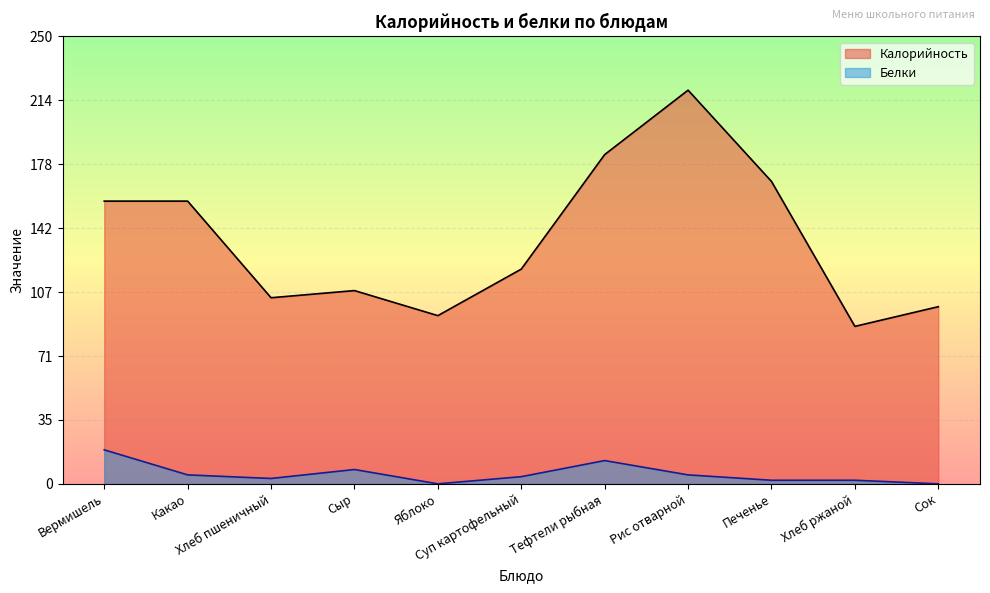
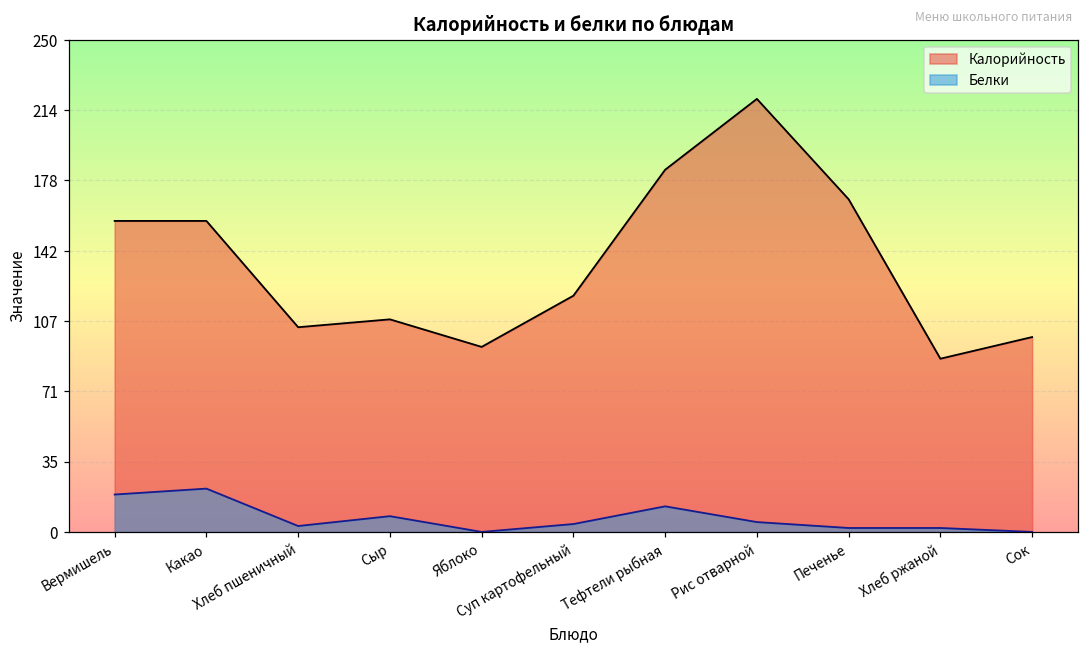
  {
    "Калорийность": {
      "Вермишель": 158,
      "Какао": 158,
      "Хлеб пшеничный": 104,
      "Сыр": 108,
      "Яблоко": 94,
      "Суп картофельный": 120,
      "Тефтели рыбная": 184,
      "Рис отварной": 220,
      "Печенье": 169,
      "Хлеб ржаной": 88,
      "Сок": 99
    },
    "Белки": {
      "Вермишель": 19,
-     "Какао": 5,
+     "Какао": 22,
      "Хлеб пшеничный": 3,
      "Сыр": 8,
      "Яблоко": 0,
      "Суп картофельный": 4,
      "Тефтели рыбная": 13,
      "Рис отварной": 5,
      "Печенье": 2,
      "Хлеб ржаной": 2,
      "Сок": 0
    }
  }
